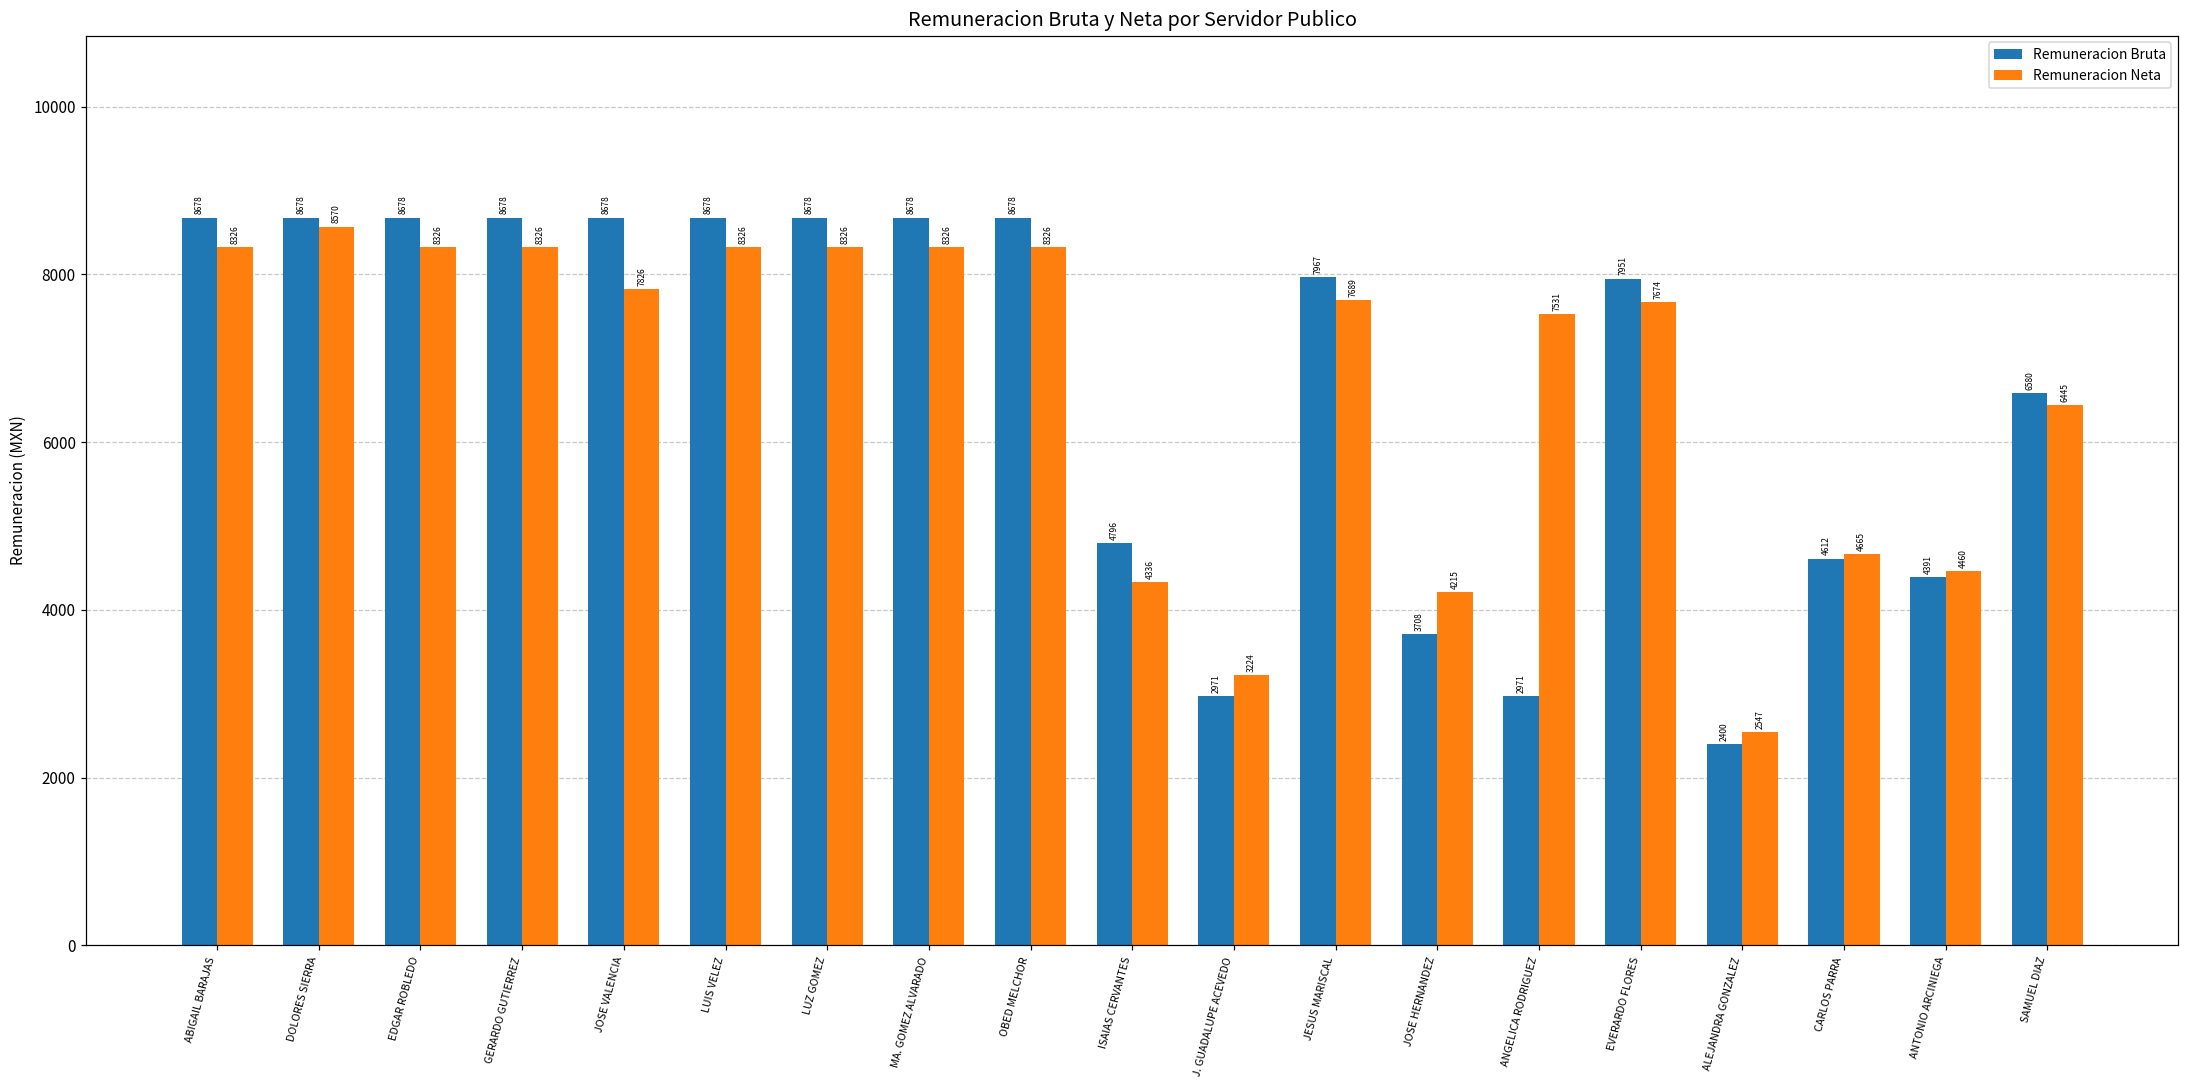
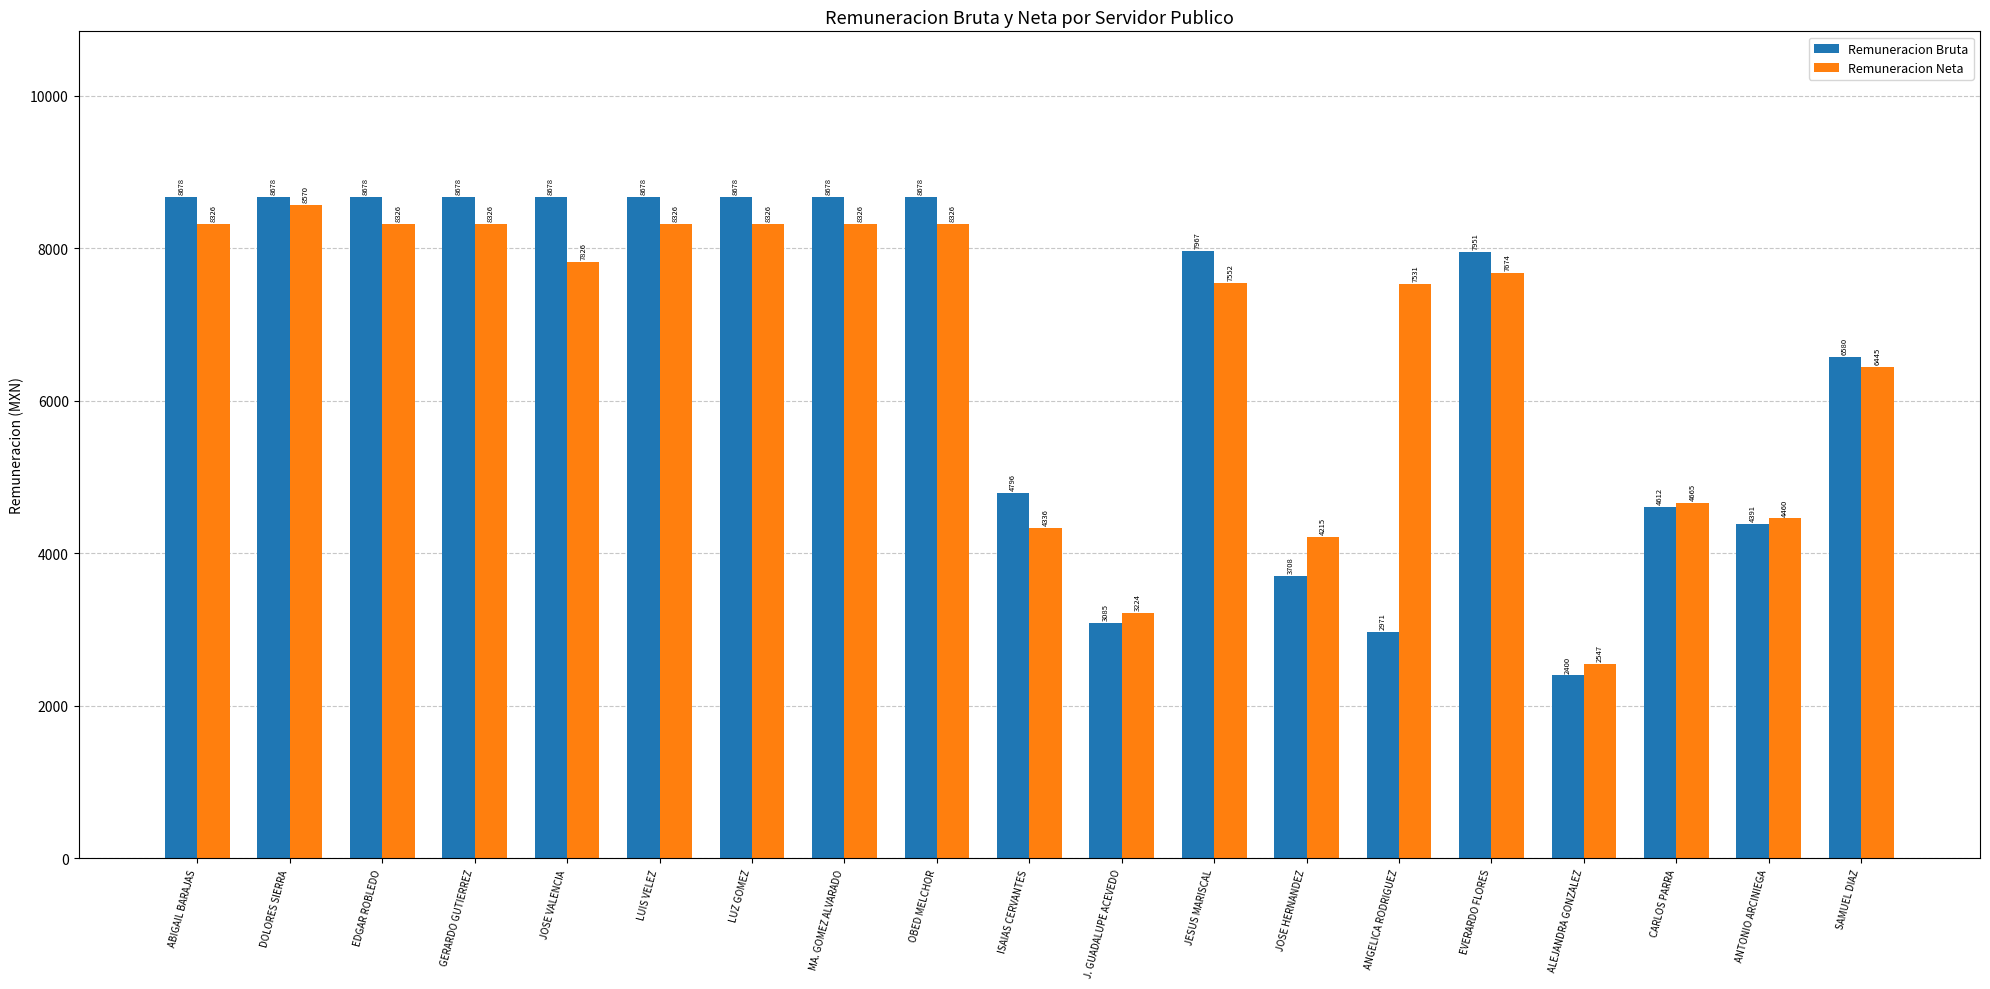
  {
    "Remuneracion Bruta": {
      "ABIGAIL BARAJAS": 8678,
      "DOLORES SIERRA": 8678,
      "EDGAR ROBLEDO": 8678,
      "GERARDO GUTIERREZ": 8678,
      "JOSE VALENCIA": 8678,
      "LUIS VELEZ": 8678,
      "LUZ GOMEZ": 8678,
      "MA. GOMEZ ALVARADO": 8678,
      "OBED MELCHOR": 8678,
      "ISAIAS CERVANTES": 4796,
-     "J. GUADALUPE ACEVEDO": 2971,
+     "J. GUADALUPE ACEVEDO": 3085,
      "JESUS MARISCAL": 7967,
      "JOSE HERNANDEZ": 3708,
      "ANGELICA RODRIGUEZ": 2971,
      "EVERARDO FLORES": 7951,
      "ALEJANDRA GONZALEZ": 2400,
      "CARLOS PARRA": 4612,
      "ANTONIO ARCINIEGA": 4391,
      "SAMUEL DIAZ": 6580
    },
    "Remuneracion Neta": {
      "ABIGAIL BARAJAS": 8326,
      "DOLORES SIERRA": 8570,
      "EDGAR ROBLEDO": 8326,
      "GERARDO GUTIERREZ": 8326,
      "JOSE VALENCIA": 7826,
      "LUIS VELEZ": 8326,
      "LUZ GOMEZ": 8326,
      "MA. GOMEZ ALVARADO": 8326,
      "OBED MELCHOR": 8326,
      "ISAIAS CERVANTES": 4336,
      "J. GUADALUPE ACEVEDO": 3224,
-     "JESUS MARISCAL": 7689,
+     "JESUS MARISCAL": 7552,
      "JOSE HERNANDEZ": 4215,
      "ANGELICA RODRIGUEZ": 7531,
      "EVERARDO FLORES": 7674,
      "ALEJANDRA GONZALEZ": 2547,
      "CARLOS PARRA": 4665,
      "ANTONIO ARCINIEGA": 4460,
      "SAMUEL DIAZ": 6445
    }
  }
